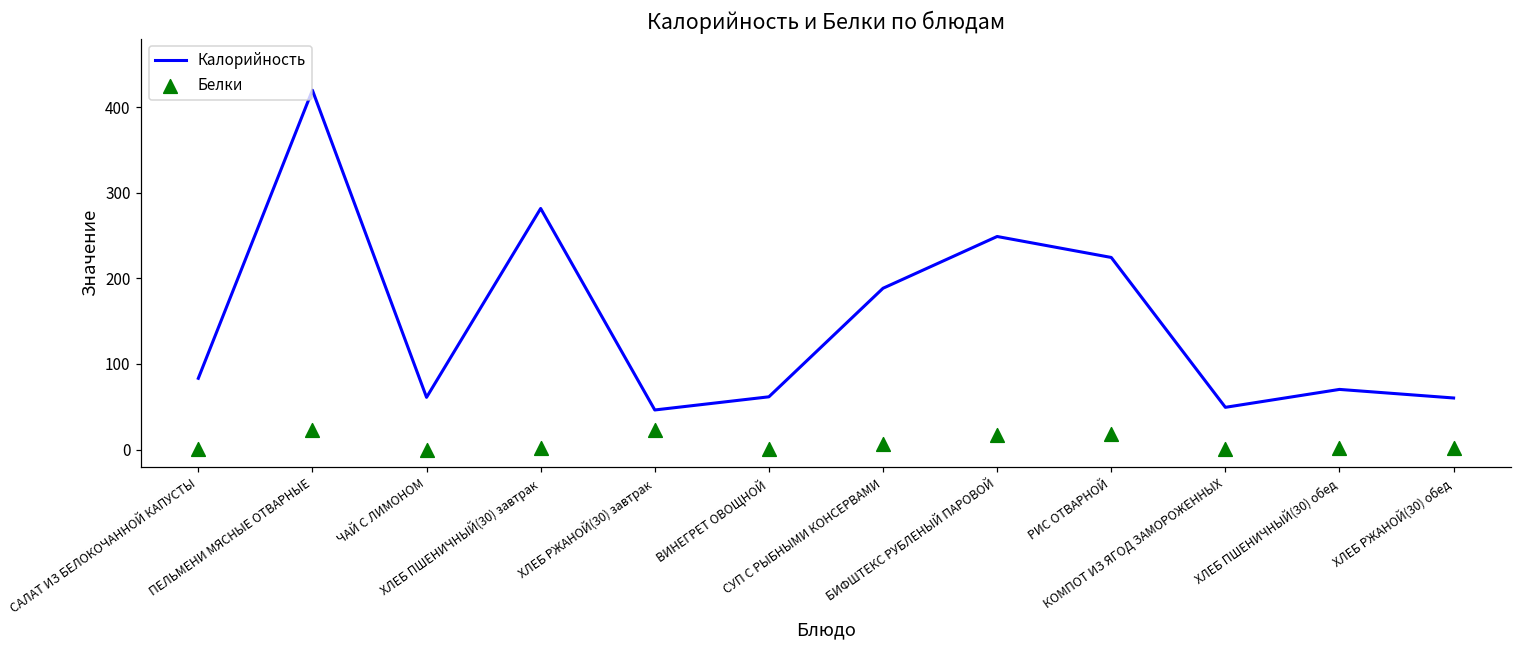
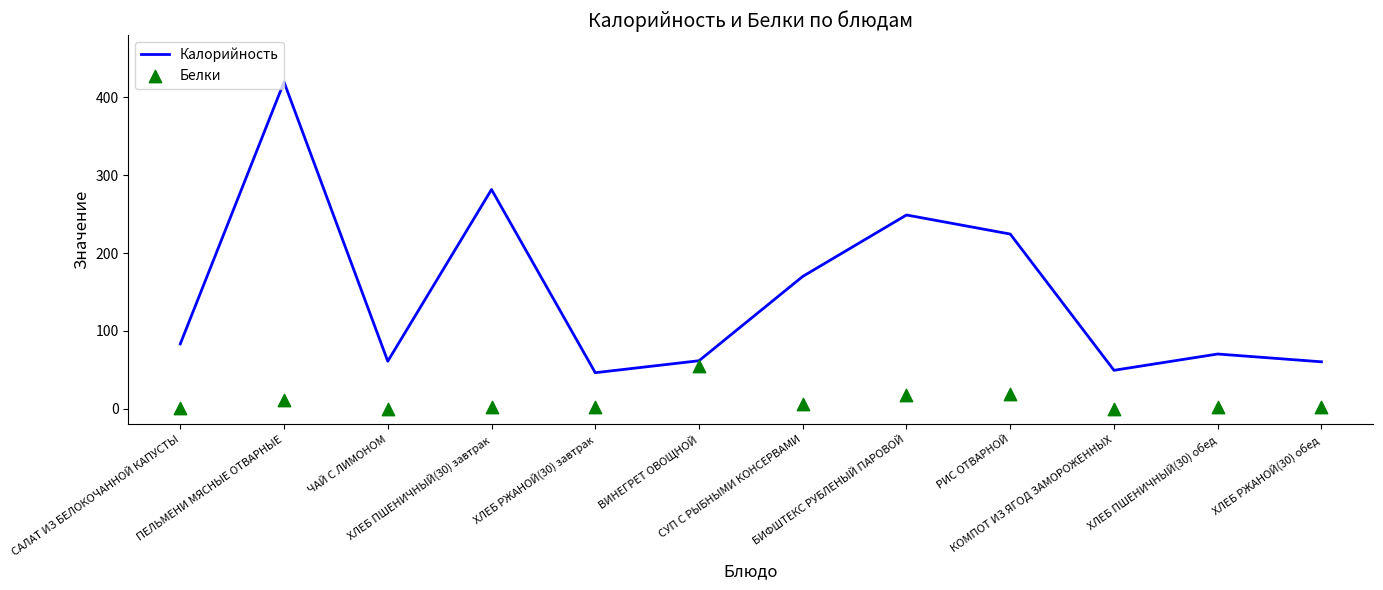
  {
    "Калорийность": {
      "САЛАТ ИЗ БЕЛОКОЧАННОЙ КАПУСТЫ": 80,
      "ЧАЙ С ЛИМОНОМ": 60,
      "ХЛЕБ ПШЕНИЧНЫЙ(30) завтрак": 280,
      "ХЛЕБ РЖАНОЙ(30) завтрак": 50,
      "ВИНЕГРЕТ ОВОЩНОЙ": 60,
-     "СУП С РЫБНЫМИ КОНСЕРВАМИ": 190,
+     "СУП С РЫБНЫМИ КОНСЕРВАМИ": 170,
      "БИФШТЕКС РУБЛЕНЫЙ ПАРОВОЙ": 250,
      "РИС ОТВАРНОЙ": 220,
      "КОМПОТ ИЗ ЯГОД ЗАМОРОЖЕННЫХ": 50,
      "ХЛЕБ ПШЕНИЧНЫЙ(30) обед": 70,
      "ХЛЕБ РЖАНОЙ(30) обед": 60
    },
    "Белки": {
-     "ПЕЛЬМЕНИ МЯСНЫЕ ОТВАРНЫЕ": 20,
-     "ХЛЕБ РЖАНОЙ(30) завтрак": 20,
-     "ВИНЕГРЕТ ОВОЩНОЙ": 0
+     "ПЕЛЬМЕНИ МЯСНЫЕ ОТВАРНЫЕ": 10,
+     "ХЛЕБ РЖАНОЙ(30) завтрак": 0,
+     "ВИНЕГРЕТ ОВОЩНОЙ": 50
    }
  }
